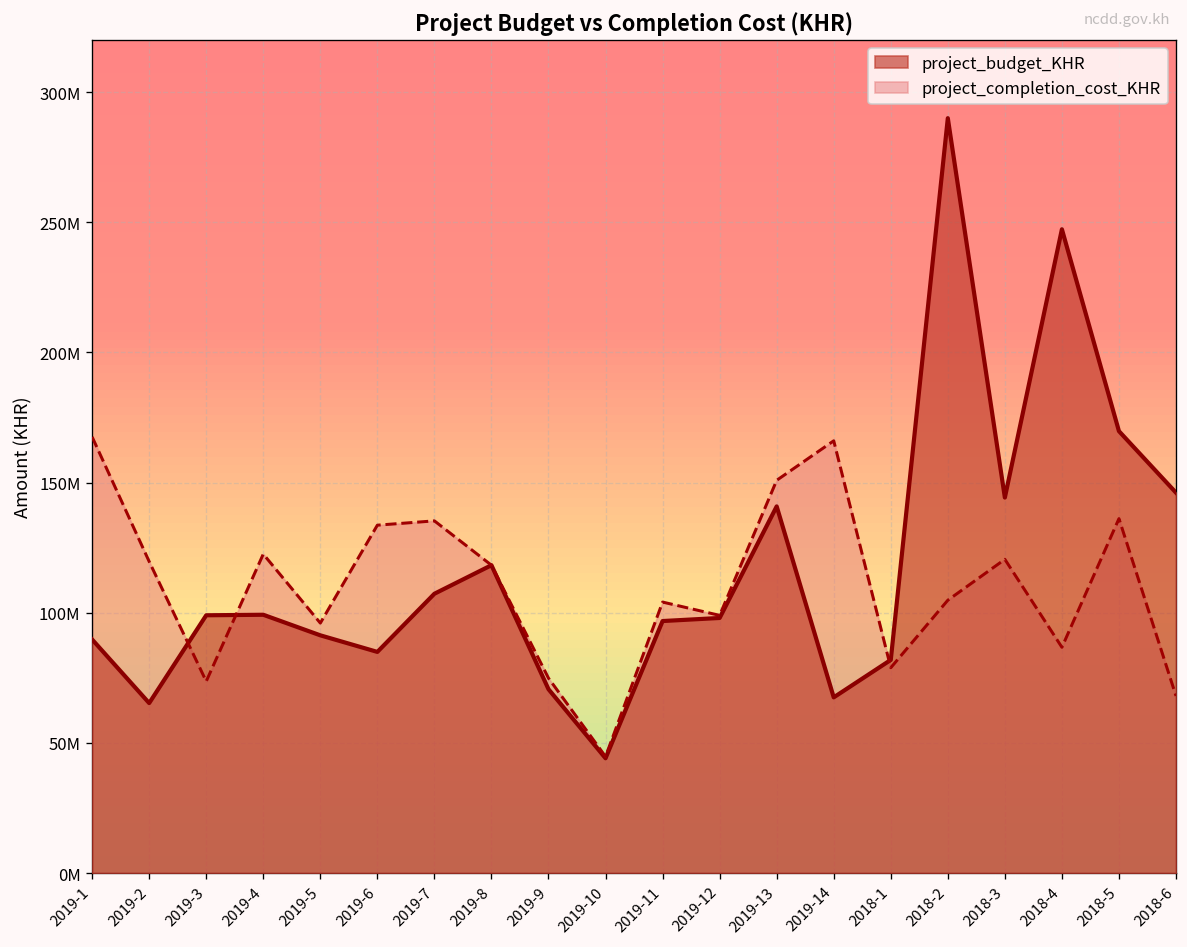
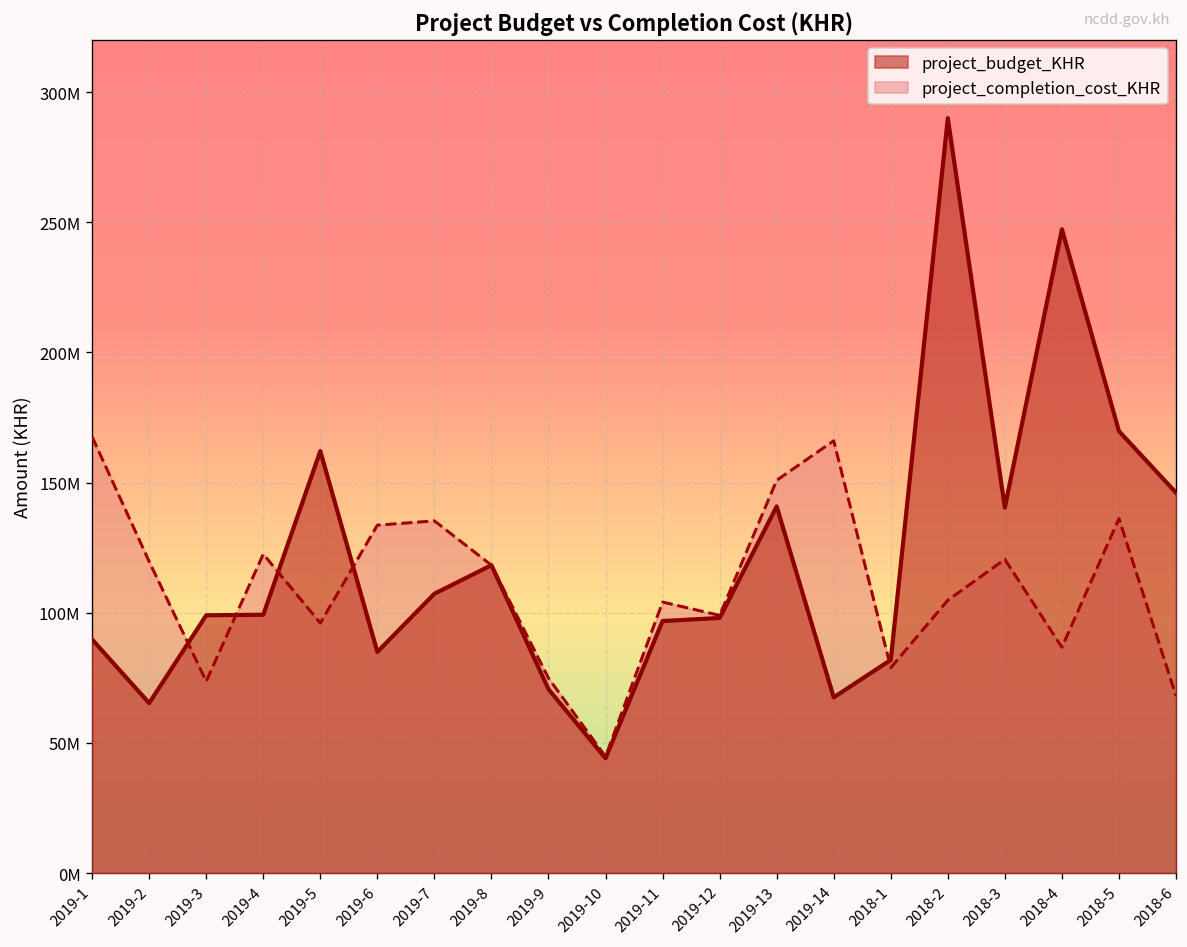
  {
    "project_budget_KHR": {
      "2019-1": 90000000,
      "2019-2": 65000000,
      "2019-3": 99000000,
      "2019-4": 99000000,
-     "2019-5": 91000000,
+     "2019-5": 162000000,
      "2019-6": 85000000,
      "2019-7": 107000000,
      "2019-9": 71000000,
      "2019-11": 97000000,
      "2019-13": 141000000,
      "2019-14": 67000000,
      "2018-1": 82000000,
      "2018-2": 290000000,
-     "2018-3": 144000000,
+     "2018-3": 140000000,
      "2018-4": 247000000,
      "2018-5": 170000000,
      "2018-6": 146000000
    },
    "project_completion_cost_KHR": {
      "2019-1": 168000000,
      "2019-2": 120000000,
      "2019-3": 74000000,
      "2019-4": 123000000,
      "2019-5": 96000000,
      "2019-6": 134000000,
      "2019-7": 135000000,
      "2019-9": 75000000,
      "2019-11": 104000000,
      "2019-13": 151000000,
      "2019-14": 166000000,
      "2018-1": 79000000,
      "2018-2": 105000000,
      "2018-3": 121000000,
      "2018-4": 87000000,
      "2018-5": 136000000,
      "2018-6": 68000000
    }
  }
